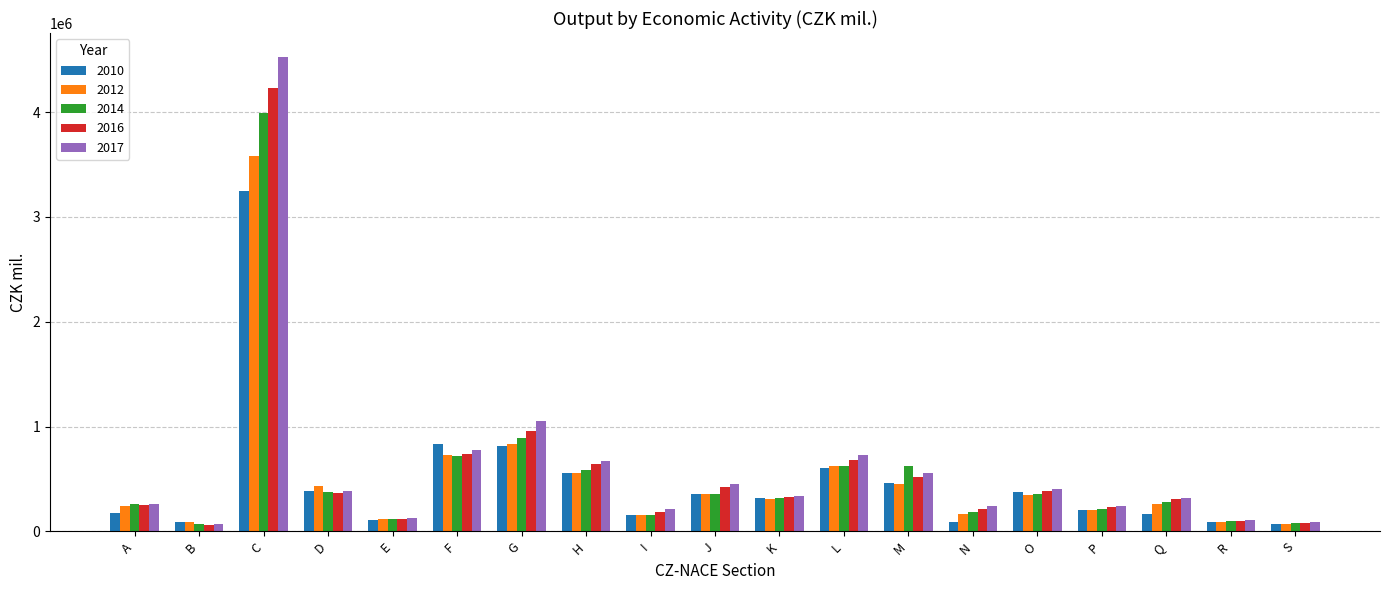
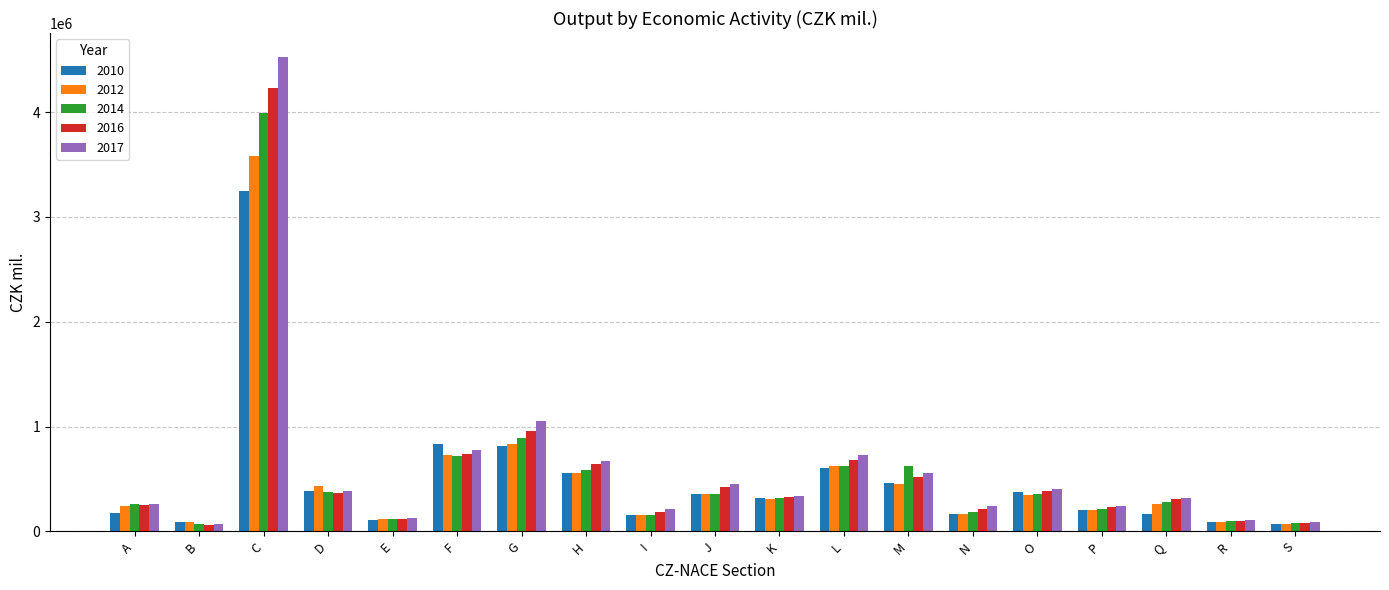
  {
    "2010": {
      "A": 180000,
      "B": 90000,
      "C": 3250000,
      "D": 380000,
      "E": 110000,
      "F": 840000,
      "G": 820000,
      "H": 560000,
      "I": 160000,
      "J": 350000,
      "K": 310000,
      "L": 610000,
      "M": 460000,
-     "N": 90000,
+     "N": 160000,
      "O": 370000,
      "P": 200000,
      "Q": 170000,
      "R": 90000,
      "S": 70000
    },
    "2012": {
      "A": 240000,
      "B": 90000,
      "C": 3580000,
      "D": 430000,
      "E": 120000,
      "F": 730000,
      "G": 830000,
      "H": 560000,
      "I": 160000,
      "J": 350000,
      "K": 310000,
      "L": 620000,
      "M": 460000,
      "N": 170000,
      "O": 340000,
      "P": 210000,
      "Q": 260000,
      "R": 90000,
      "S": 70000
    },
    "2014": {
      "A": 260000,
      "B": 70000,
      "C": 4000000,
      "D": 370000,
      "E": 120000,
      "F": 720000,
      "G": 890000,
      "H": 590000,
      "I": 160000,
      "J": 360000,
      "K": 320000,
      "L": 620000,
      "M": 630000,
      "N": 180000,
      "O": 360000,
      "P": 220000,
      "Q": 280000,
      "R": 100000,
      "S": 80000
    },
    "2016": {
      "A": 250000,
      "B": 60000,
      "C": 4230000,
      "D": 370000,
      "E": 120000,
      "F": 740000,
      "G": 960000,
      "H": 640000,
      "I": 180000,
      "J": 420000,
      "K": 330000,
      "L": 680000,
      "M": 520000,
      "N": 220000,
      "O": 380000,
      "P": 230000,
      "Q": 310000,
      "R": 100000,
      "S": 80000
    },
    "2017": {
      "A": 260000,
      "B": 70000,
      "C": 4530000,
      "D": 390000,
      "E": 130000,
      "F": 780000,
      "G": 1060000,
      "H": 670000,
      "I": 210000,
      "J": 450000,
      "K": 340000,
      "L": 730000,
      "M": 550000,
      "N": 240000,
      "O": 410000,
      "P": 250000,
      "Q": 320000,
      "R": 110000,
      "S": 90000
    }
  }
